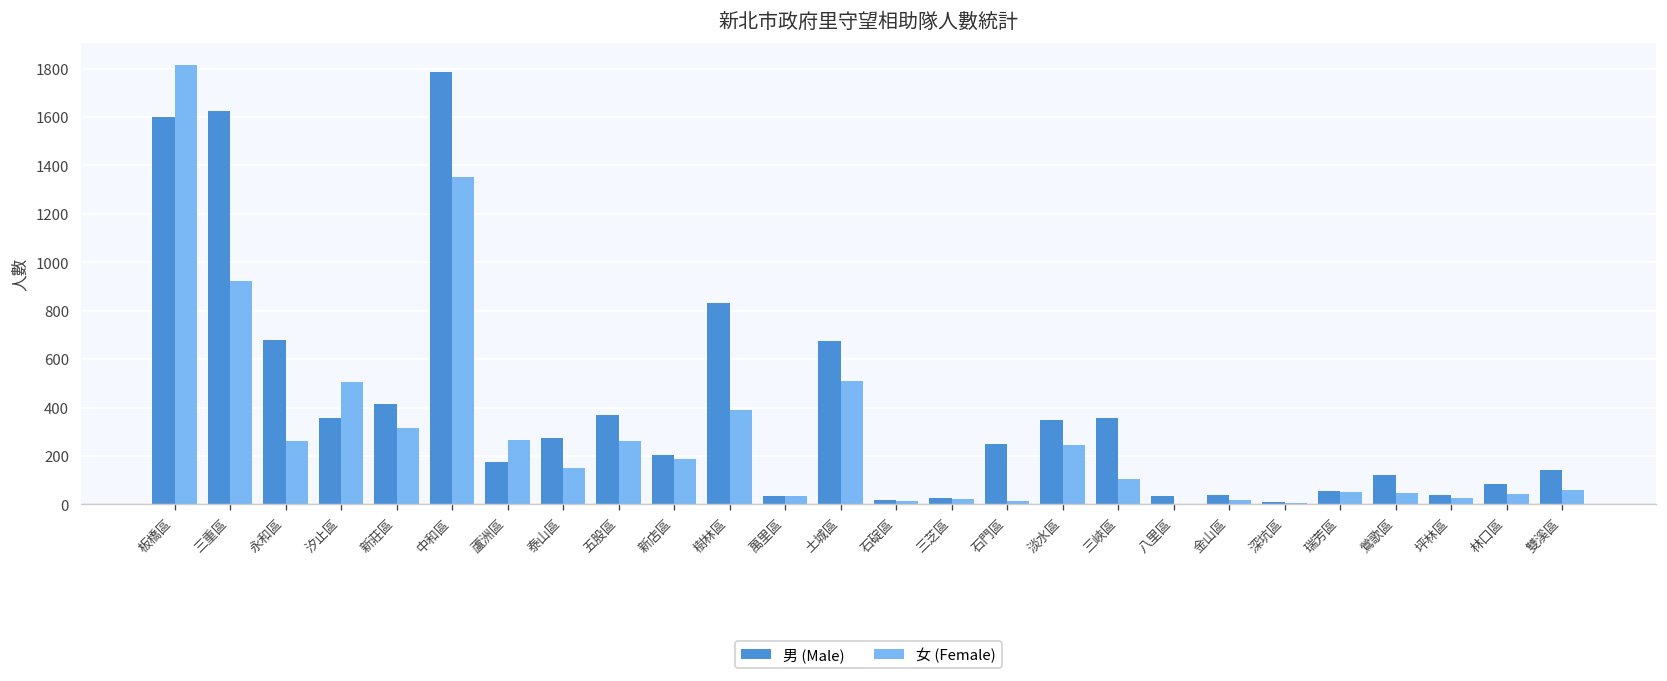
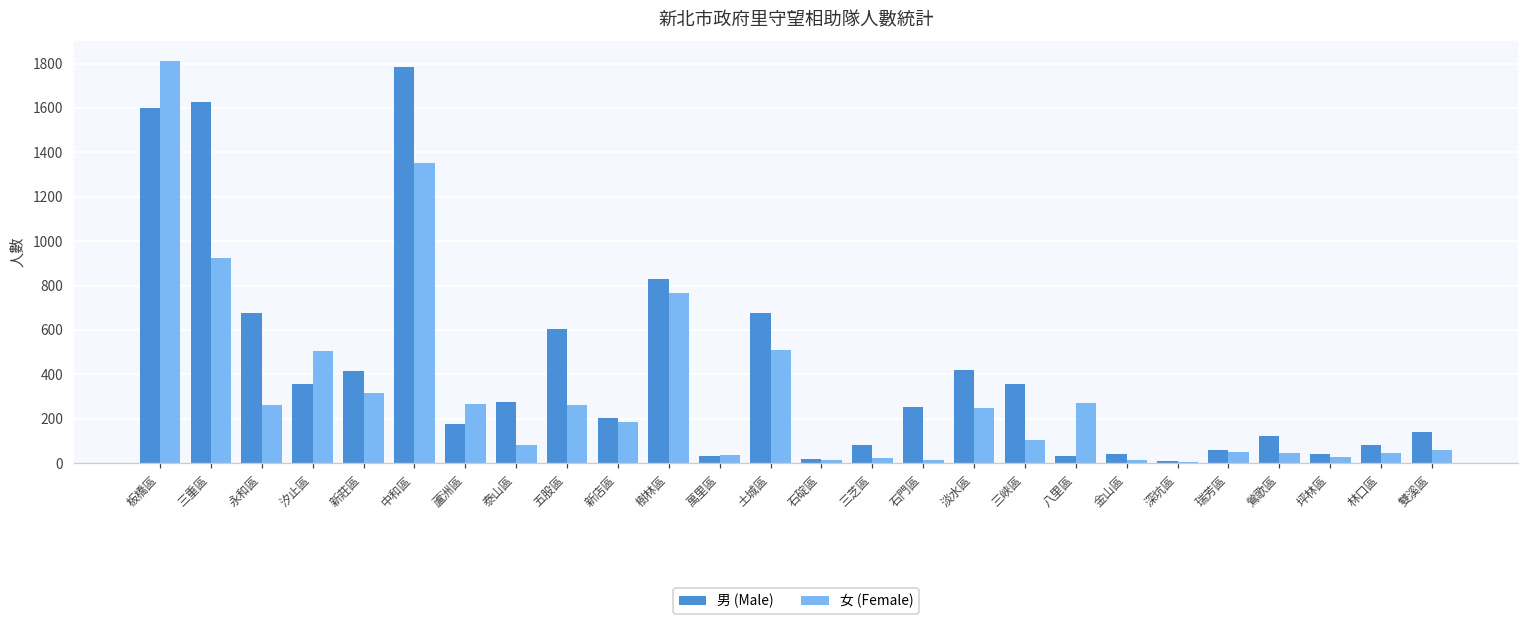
  {
    "男 (Male)": {
      "板橋區": 1600,
      "三重區": 1630,
      "永和區": 680,
      "汐止區": 360,
      "新莊區": 410,
      "中和區": 1780,
      "蘆洲區": 170,
      "泰山區": 280,
-     "五股區": 370,
+     "五股區": 600,
      "新店區": 210,
      "樹林區": 830,
      "萬里區": 30,
      "土城區": 680,
      "石碇區": 20,
-     "三芝區": 30,
+     "三芝區": 80,
      "石門區": 250,
-     "淡水區": 350,
+     "淡水區": 420,
      "三峽區": 360,
      "八里區": 30,
      "金山區": 40,
      "瑞芳區": 60,
      "鶯歌區": 120,
      "坪林區": 40,
      "林口區": 80,
      "雙溪區": 140
    },
    "女 (Female)": {
      "板橋區": 1810,
      "三重區": 920,
      "永和區": 260,
      "汐止區": 510,
      "新莊區": 320,
      "中和區": 1350,
      "蘆洲區": 270,
-     "泰山區": 150,
+     "泰山區": 80,
      "五股區": 260,
      "新店區": 190,
-     "樹林區": 390,
+     "樹林區": 770,
      "萬里區": 40,
      "土城區": 510,
      "石碇區": 20,
      "三芝區": 20,
      "石門區": 10,
      "淡水區": 250,
      "三峽區": 110,
-     "八里區": 0,
+     "八里區": 270,
      "金山區": 20,
      "瑞芳區": 50,
      "鶯歌區": 50,
      "坪林區": 30,
      "林口區": 40,
      "雙溪區": 60
    }
  }
